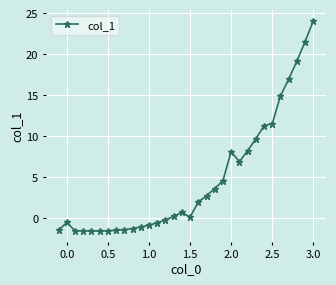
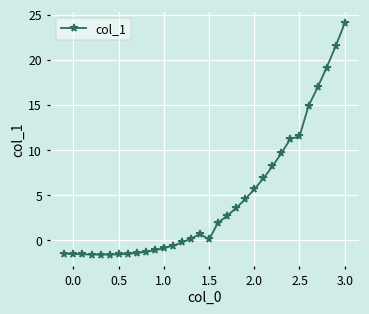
  {
-   "0.0": -1,
+   "0.0": -2,
    "0.5": -2,
    "1.0": -1,
    "1.5": 0,
-   "2.0": 8,
+   "2.0": 6,
    "2.5": 12,
    "3.0": 24
  }
